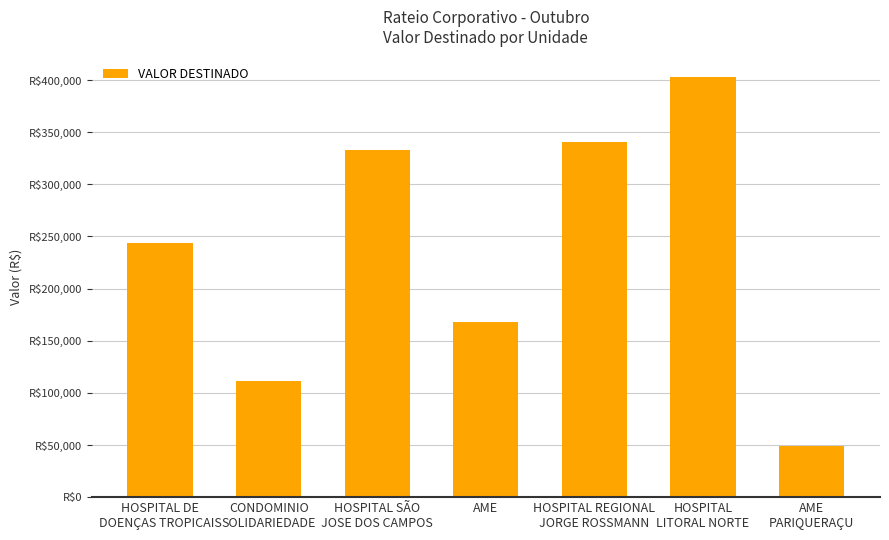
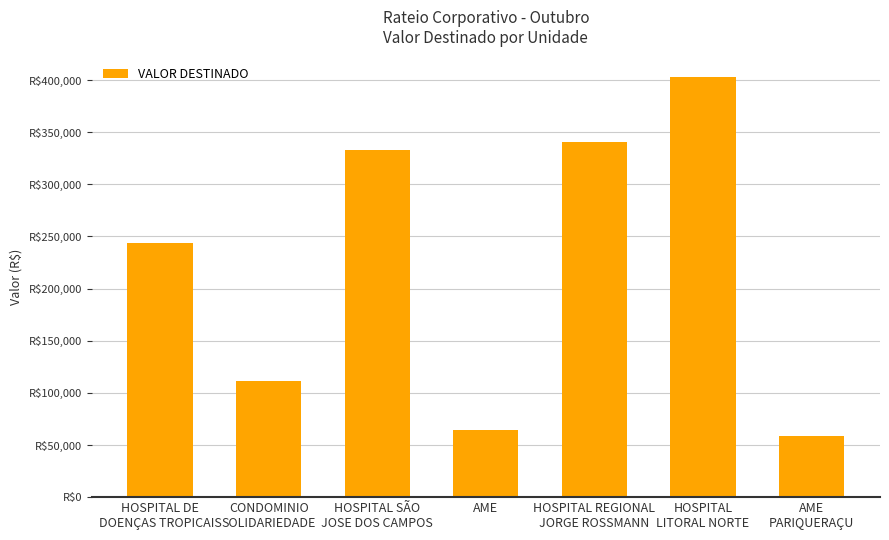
  {
    "HOSPITAL DE DOENÇAS TROPICAIS": "R$244,000",
    "CONDOMINIO SOLIDARIEDADE": "R$112,000",
    "HOSPITAL SÃO JOSE DOS CAMPOS": "R$333,000",
-   "AME": "R$168,000",
+   "AME": "R$64,000",
    "HOSPITAL REGIONAL JORGE ROSSMANN": "R$340,000",
    "HOSPITAL LITORAL NORTE": "R$402,000",
-   "AME PARIQUERAÇU": "R$49,000"
+   "AME PARIQUERAÇU": "R$59,000"
  }
